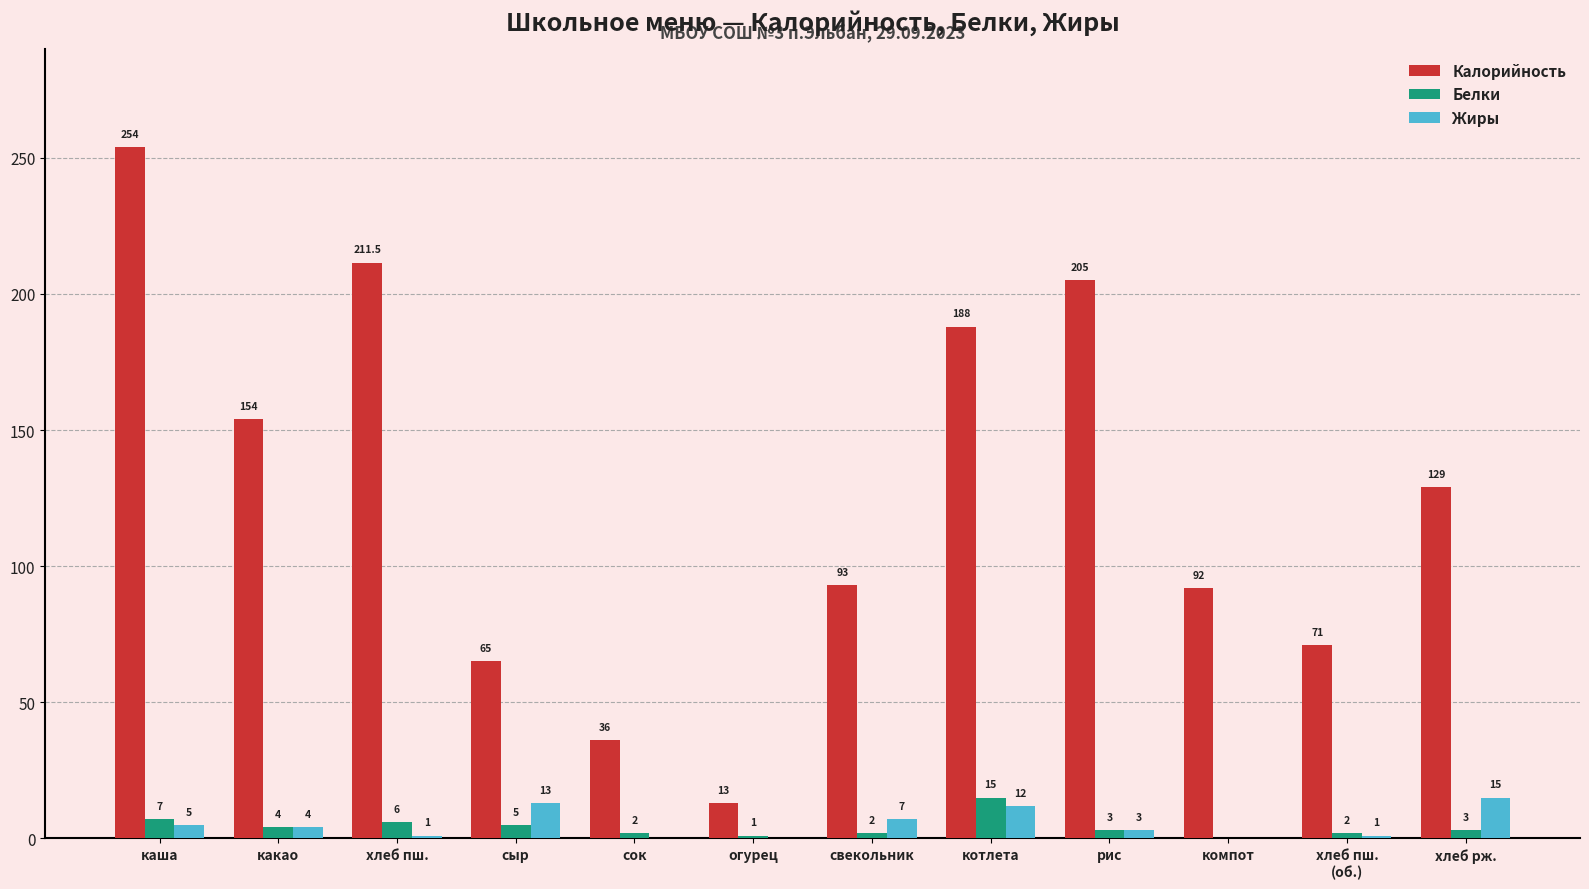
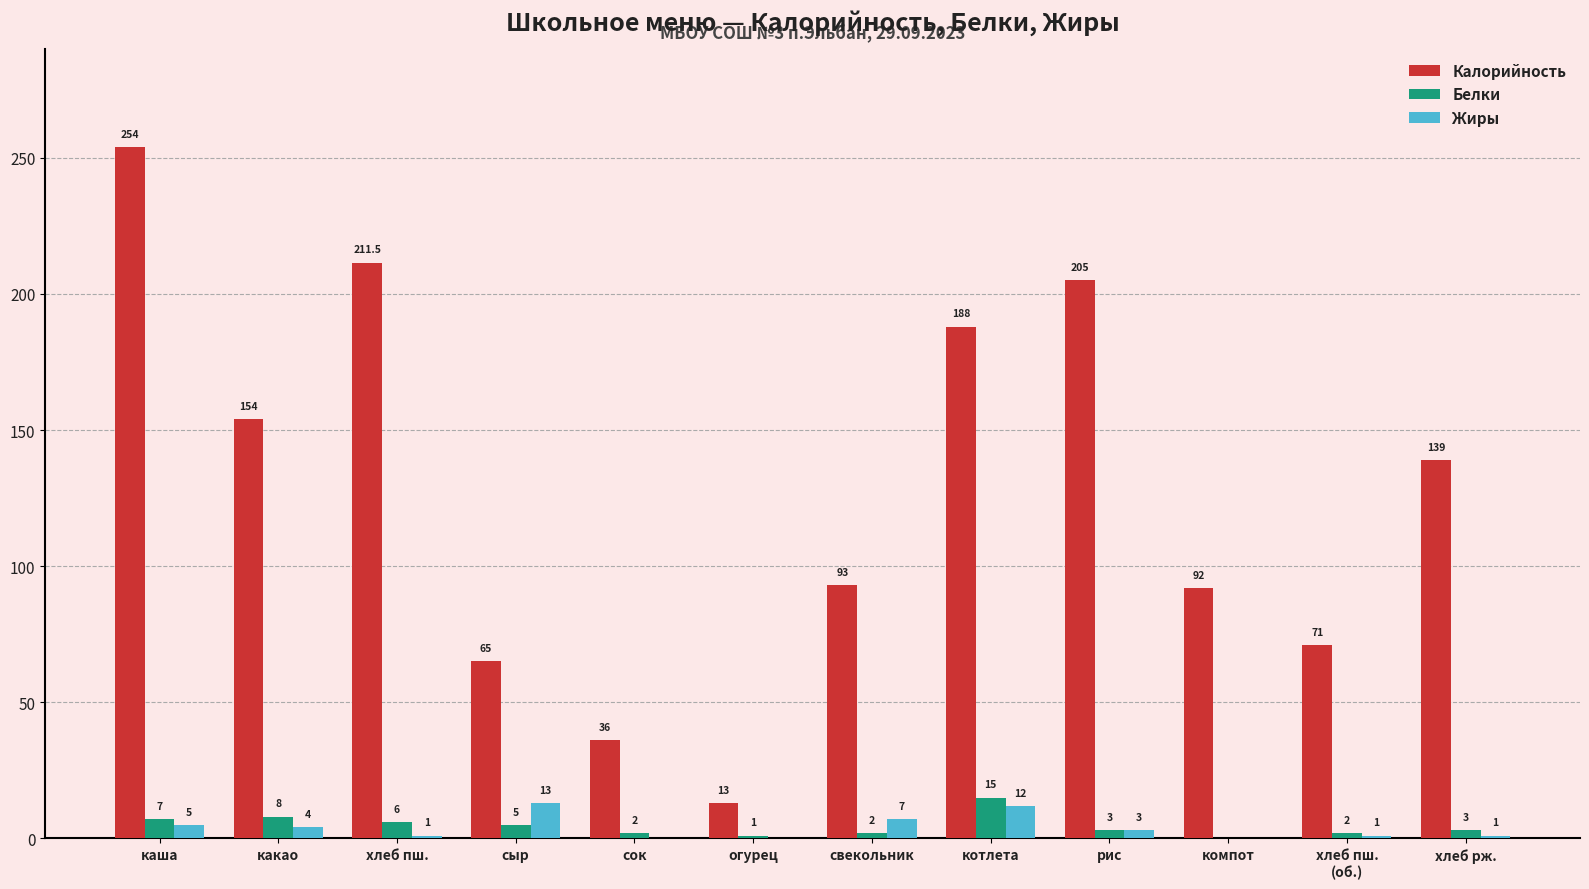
  {
    "Калорийность": {
      "каша": 254,
      "какао": 154,
      "хлеб пш.": 211.5,
      "сыр": 65,
      "сок": 36,
      "огурец": 13,
      "свекольник": 93,
      "котлета": 188,
      "рис": 205,
      "компот": 92,
      "хлеб пш. (об.)": 71,
-     "хлеб рж.": 129
+     "хлеб рж.": 139
    },
    "Белки": {
      "каша": 7,
-     "какао": 4,
+     "какао": 8,
      "хлеб пш.": 6,
      "сыр": 5,
      "сок": 2,
      "огурец": 1,
      "свекольник": 2,
      "котлета": 15,
      "рис": 3,
      "хлеб пш. (об.)": 2,
      "хлеб рж.": 3
    },
    "Жиры": {
      "каша": 5,
      "какао": 4,
      "хлеб пш.": 1,
      "сыр": 13,
      "свекольник": 7,
      "котлета": 12,
      "рис": 3,
      "хлеб пш. (об.)": 1,
-     "хлеб рж.": 15
+     "хлеб рж.": 1
    }
  }
